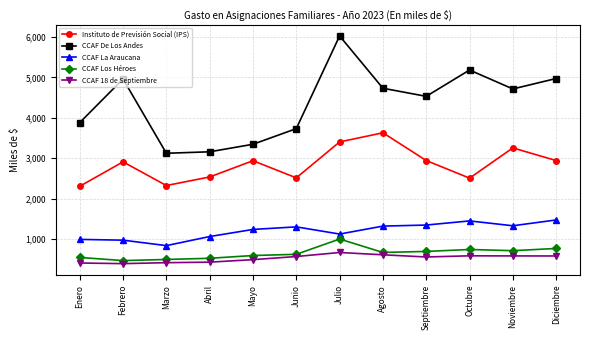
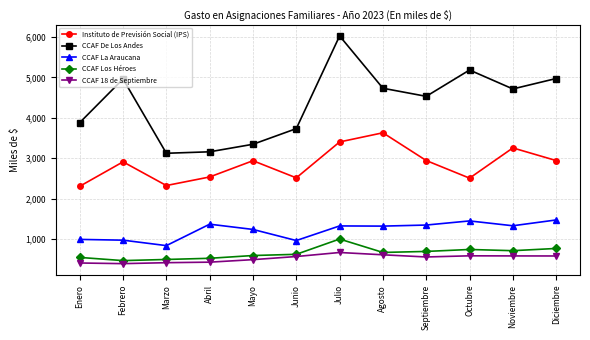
  {
    "Instituto de Previsión Social (IPS)": {
      "Enero": "2,300",
      "Febrero": "2,900",
      "Marzo": "2,300",
      "Abril": "2,500",
      "Mayo": "2,900",
      "Junio": "2,500",
      "Julio": "3,400",
      "Agosto": "3,600",
      "Septiembre": "2,900",
      "Octubre": "2,500",
      "Noviembre": "3,300",
      "Diciembre": "2,900"
    },
    "CCAF De Los Andes": {
      "Enero": "3,900",
      "Marzo": "3,100",
      "Abril": "3,200",
      "Mayo": "3,300",
      "Junio": "3,700",
      "Julio": "6,000",
      "Agosto": "4,700",
      "Septiembre": "4,500",
      "Octubre": "5,200",
      "Noviembre": "4,700",
      "Diciembre": "5,000"
    },
    "CCAF La Araucana": {
      "Enero": "1,000",
      "Febrero": "1,000",
      "Marzo": "800",
-     "Abril": "1,100",
+     "Abril": "1,400",
      "Mayo": "1,200",
-     "Junio": "1,300",
-     "Julio": "1,100",
+     "Junio": "1,000",
+     "Julio": "1,300",
      "Agosto": "1,300",
      "Septiembre": "1,300",
      "Octubre": "1,500",
      "Noviembre": "1,300",
      "Diciembre": "1,500"
    },
    "CCAF Los Héroes": {
      "Enero": "500",
      "Febrero": "500",
      "Marzo": "500",
      "Abril": "500",
      "Mayo": "600",
      "Julio": "1,000",
      "Septiembre": "700",
      "Octubre": "700",
      "Noviembre": "700",
      "Diciembre": "800"
    },
    "CCAF 18 de Septiembre": {
      "Enero": "400",
      "Febrero": "400",
      "Marzo": "400",
      "Abril": "400",
      "Mayo": "500",
      "Julio": "700",
      "Septiembre": "600",
      "Octubre": "600",
      "Noviembre": "600",
      "Diciembre": "600"
    }
  }
